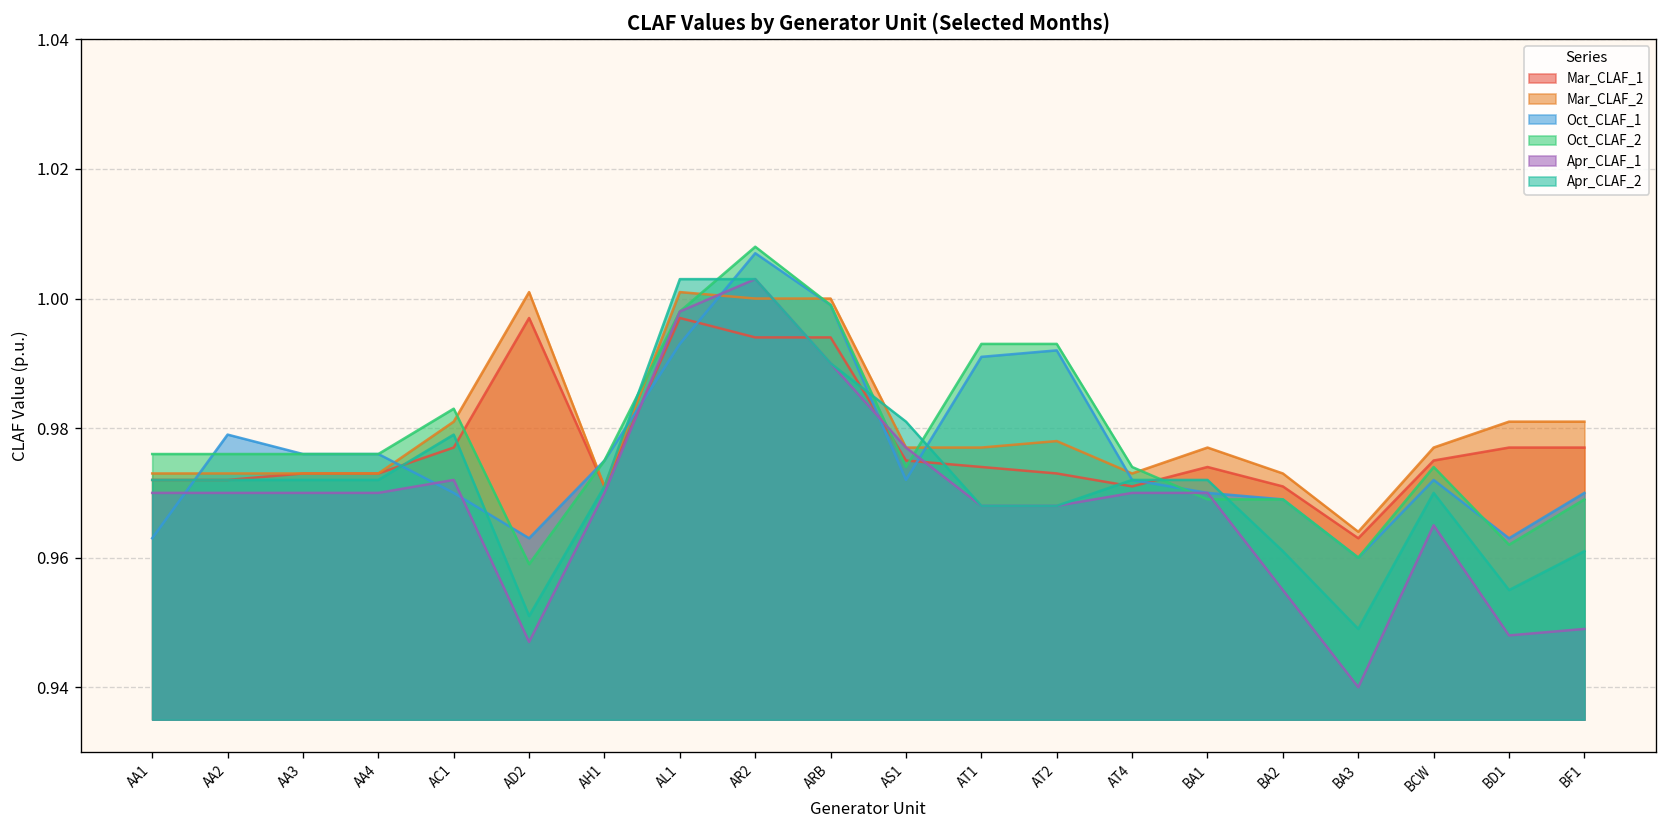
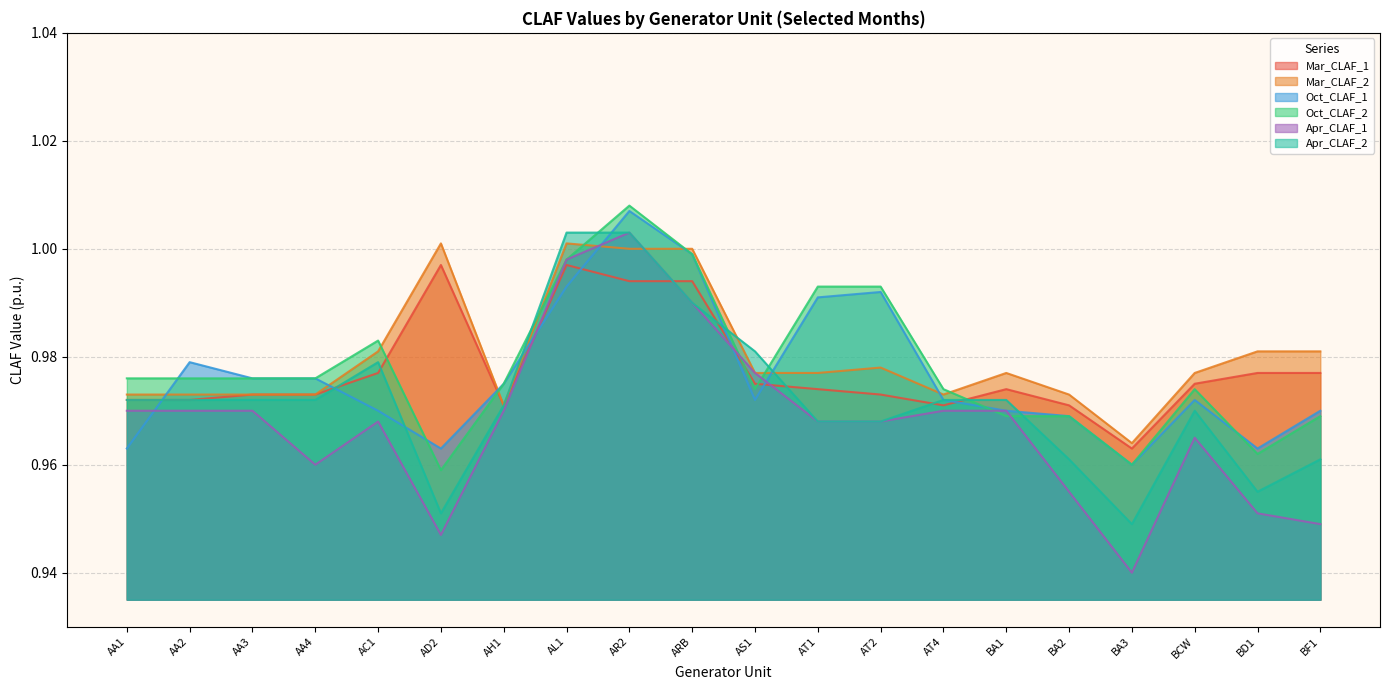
  {
    "Oct_CLAF_1": {
      "AA1": 0.963,
      "AA2": 0.979,
      "AC1": 0.970,
      "AD2": 0.963,
      "AL1": 0.993,
      "AR2": 1.007,
      "AS1": 0.972,
      "AT1": 0.991,
      "AT2": 0.992,
      "BCW": 0.972,
      "BD1": 0.963,
      "BF1": 0.970
    },
    "Apr_CLAF_1": {
      "AA1": 0.970,
      "AA2": 0.970,
      "AA3": 0.970,
-     "AA4": 0.97,
-     "AC1": 0.972,
+     "AA4": 0.96,
+     "AC1": 0.968,
      "AD2": 0.947,
      "AH1": 0.970,
      "AT4": 0.970,
      "BA2": 0.955,
      "BA3": 0.940,
      "BCW": 0.965,
-     "BD1": 0.948,
+     "BD1": 0.951,
      "BF1": 0.949
    }
  }
